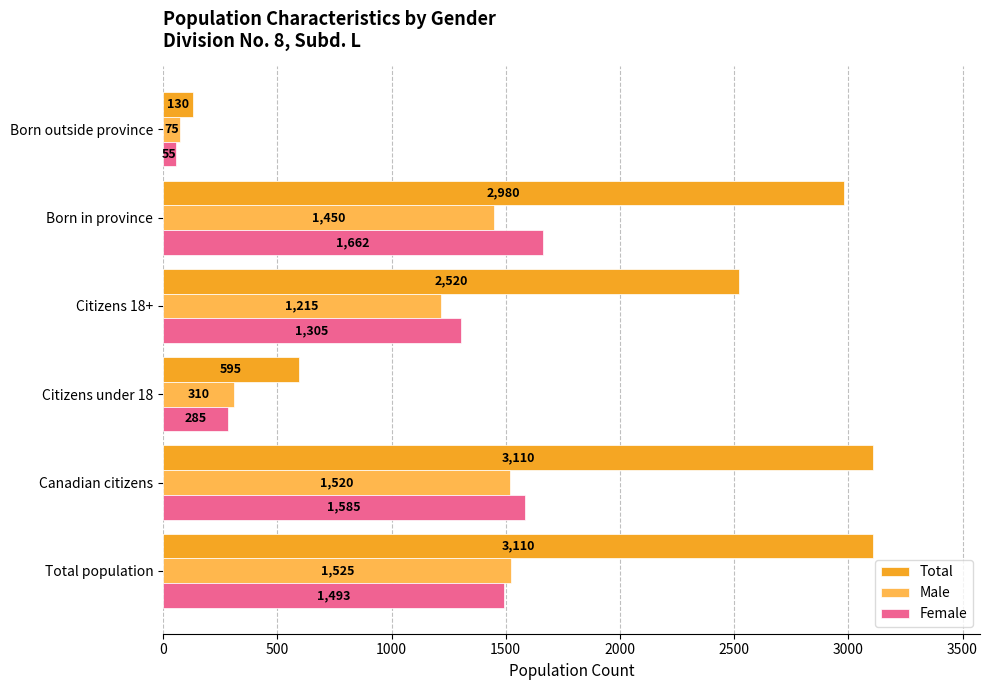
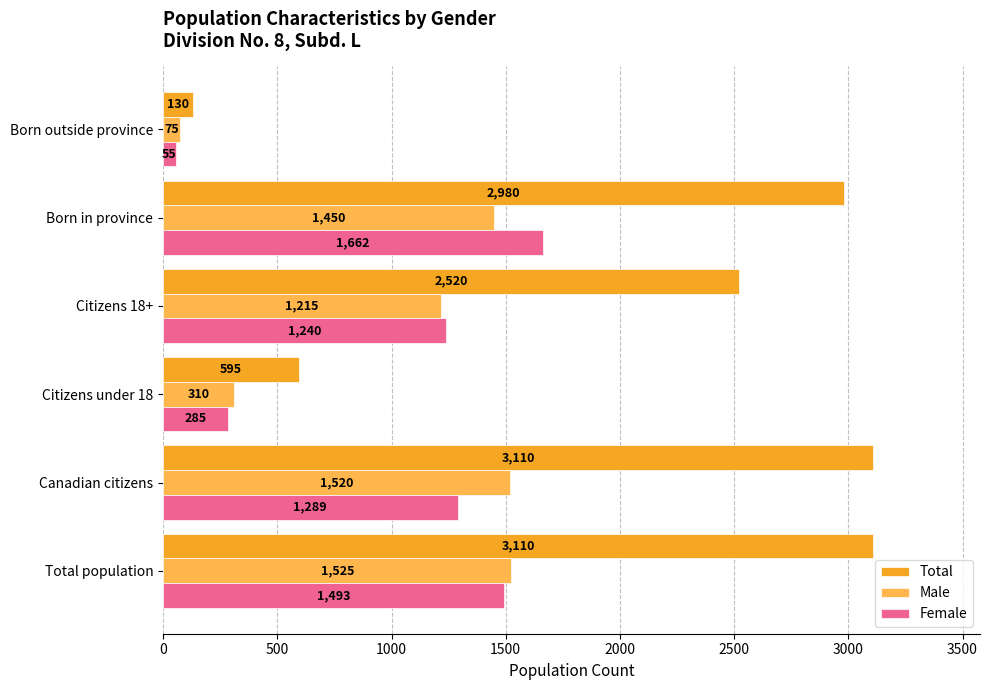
  {
    "Female": {
      "Born outside province": "55",
      "Born in province": "1,662",
-     "Citizens 18+": "1,305",
+     "Citizens 18+": "1,240",
      "Citizens under 18": "285",
-     "Canadian citizens": "1,585",
+     "Canadian citizens": "1,289",
      "Total population": "1,493"
    }
  }
